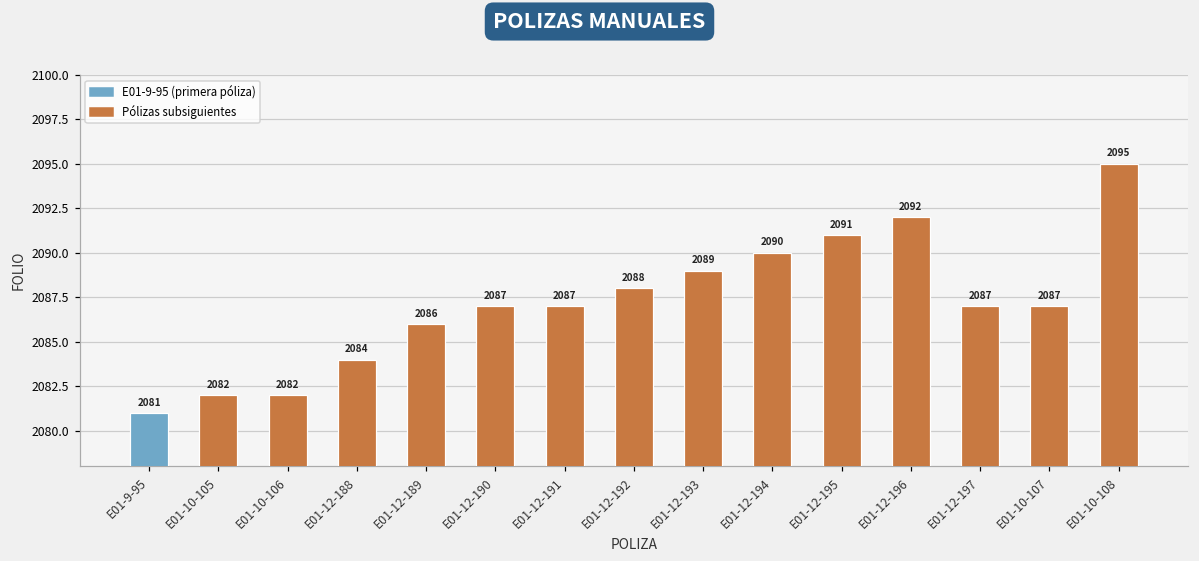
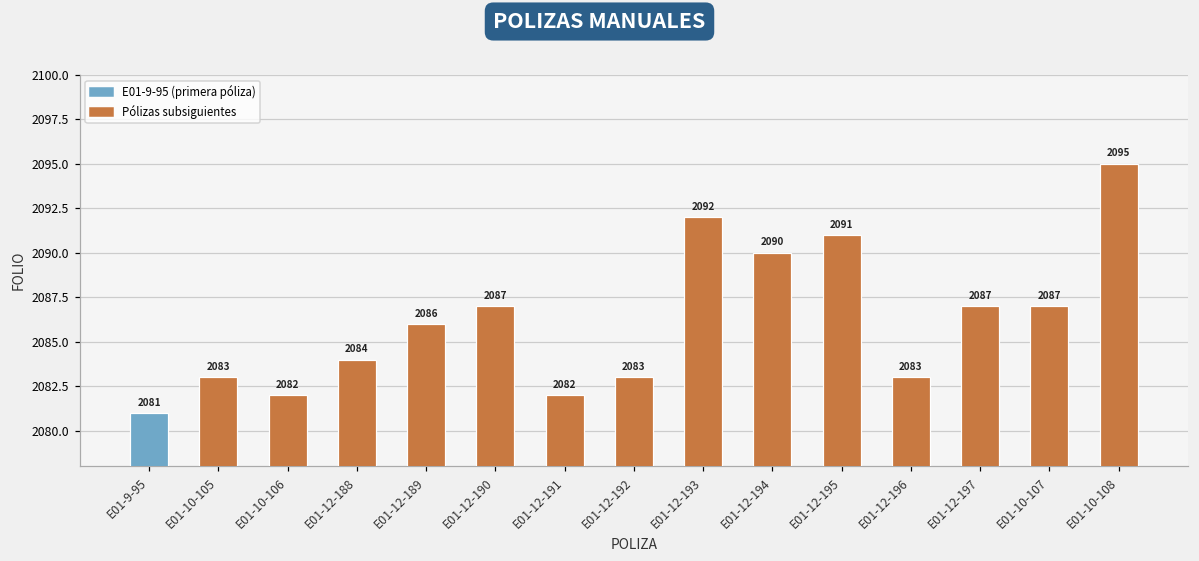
  {
    "E01-9-95": 2081,
-   "E01-10-105": 2082,
+   "E01-10-105": 2083,
    "E01-10-106": 2082,
    "E01-12-188": 2084,
    "E01-12-189": 2086,
    "E01-12-190": 2087,
-   "E01-12-191": 2087,
-   "E01-12-192": 2088,
-   "E01-12-193": 2089,
+   "E01-12-191": 2082,
+   "E01-12-192": 2083,
+   "E01-12-193": 2092,
    "E01-12-194": 2090,
    "E01-12-195": 2091,
-   "E01-12-196": 2092,
+   "E01-12-196": 2083,
    "E01-12-197": 2087,
    "E01-10-107": 2087,
    "E01-10-108": 2095
  }
